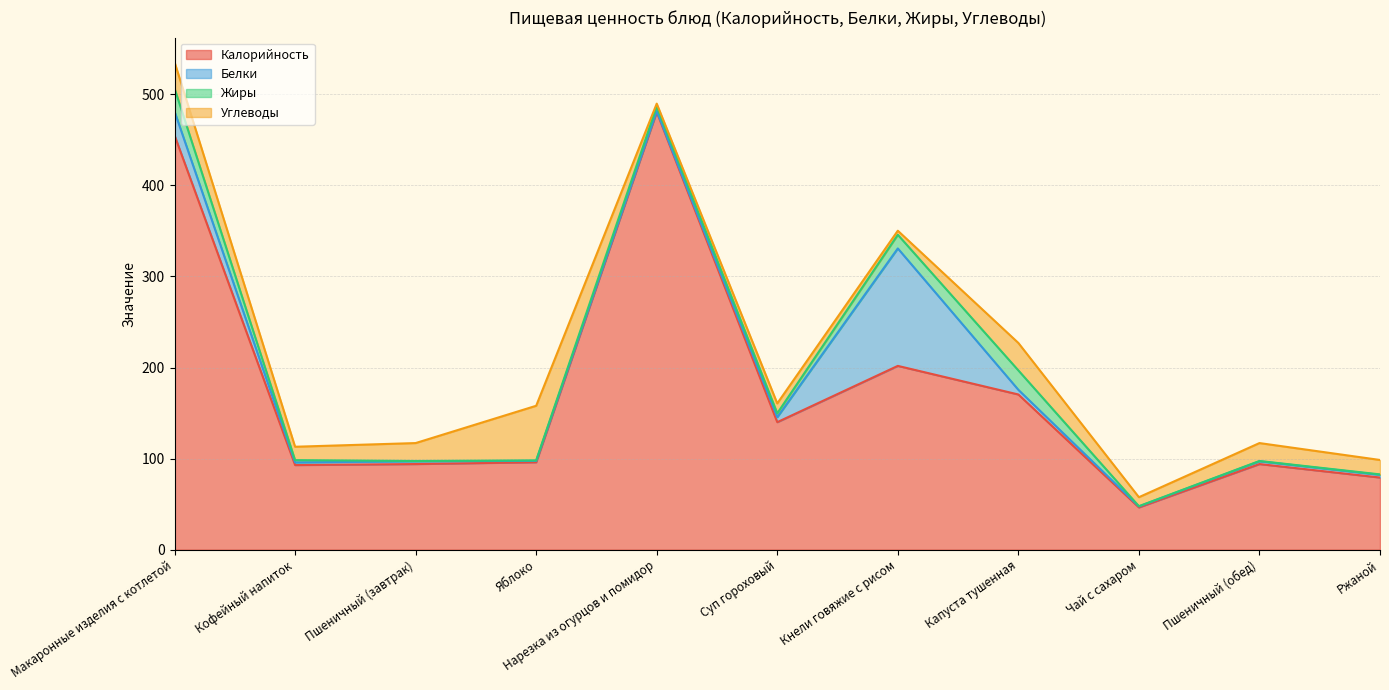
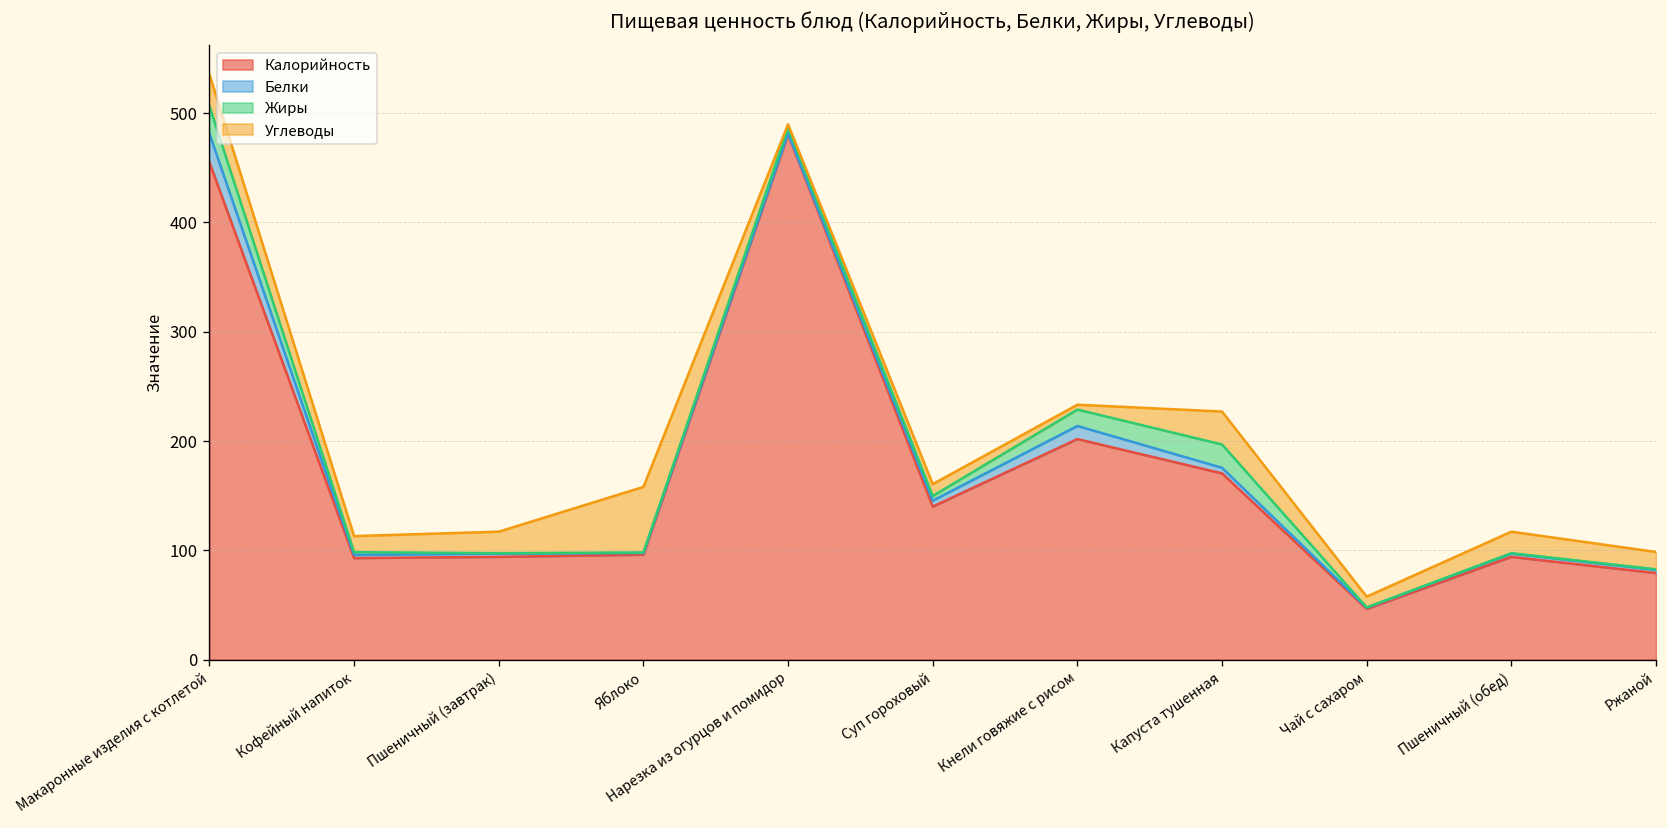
  {
    "Калорийность": {
      "Макаронные изделия с котлетой": 460,
      "Кофейный напиток": 90,
      "Пшеничный (завтрак)": 90,
      "Суп гороховый": 140,
      "Кнели говяжие с рисом": 200,
      "Капуста тушенная": 170,
      "Пшеничный (обед)": 90,
      "Ржаной": 80
    },
    "Белки": {
      "Макаронные изделия с котлетой": 30,
      "Суп гороховый": 10,
-     "Кнели говяжие с рисом": 130,
+     "Кнели говяжие с рисом": 10,
      "Капуста тушенная": 10
    },
    "Жиры": {
      "Макаронные изделия с котлетой": 30,
      "Нарезка из огурцов и помидор": 10,
      "Суп гороховый": 0,
      "Кнели говяжие с рисом": 20,
      "Капуста тушенная": 20
    },
    "Углеводы": {
      "Макаронные изделия с котлетой": 30,
      "Кофейный напиток": 10,
      "Пшеничный (завтрак)": 20,
      "Яблоко": 60,
      "Нарезка из огурцов и помидор": 0,
      "Суп гороховый": 10,
      "Кнели говяжие с рисом": 0,
      "Капуста тушенная": 30,
      "Чай с сахаром": 10,
      "Пшеничный (обед)": 20,
      "Ржаной": 20
    }
  }
